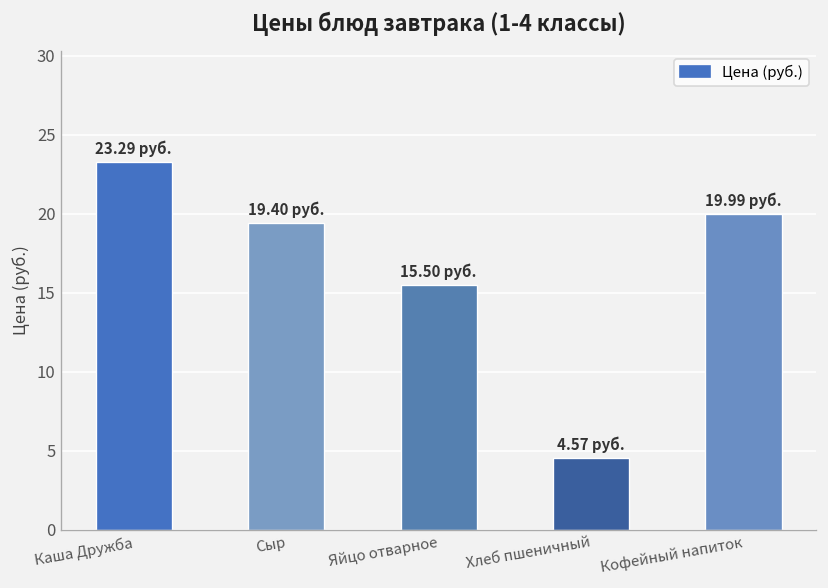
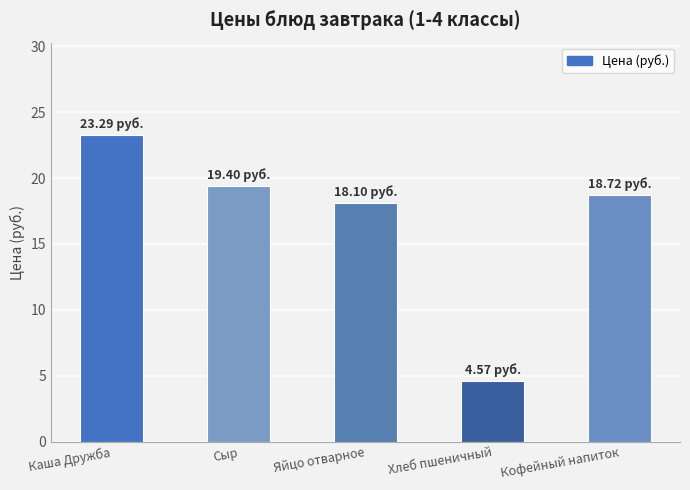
  {
    "Каша Дружба": 23.29,
    "Сыр": 19.40,
-   "Яйцо отварное": 15.50,
+   "Яйцо отварное": 18.10,
    "Хлеб пшеничный": 4.57,
-   "Кофейный напиток": 19.99
+   "Кофейный напиток": 18.72
  }
